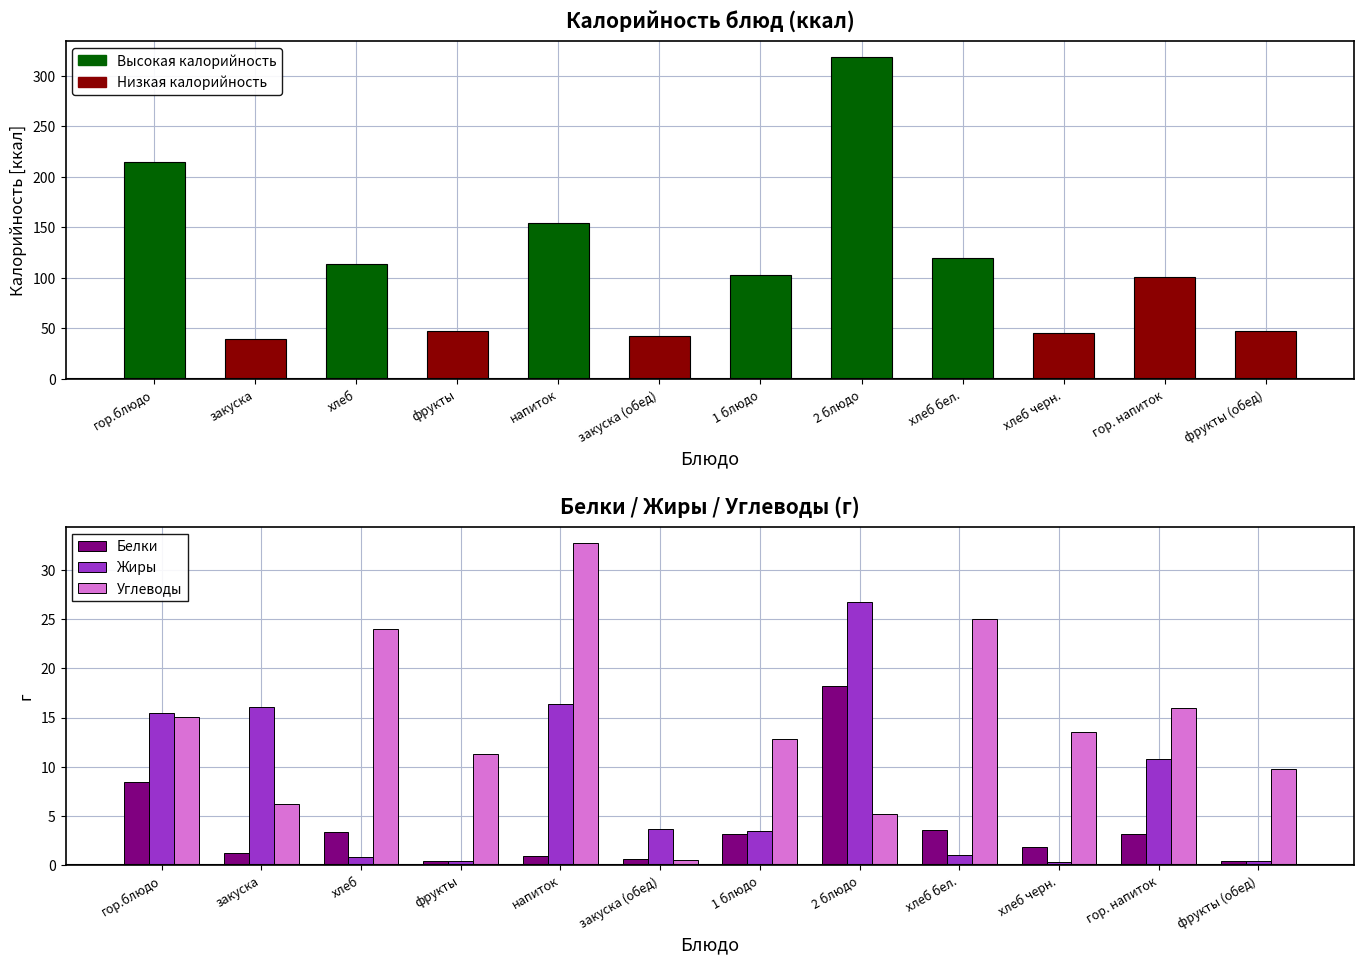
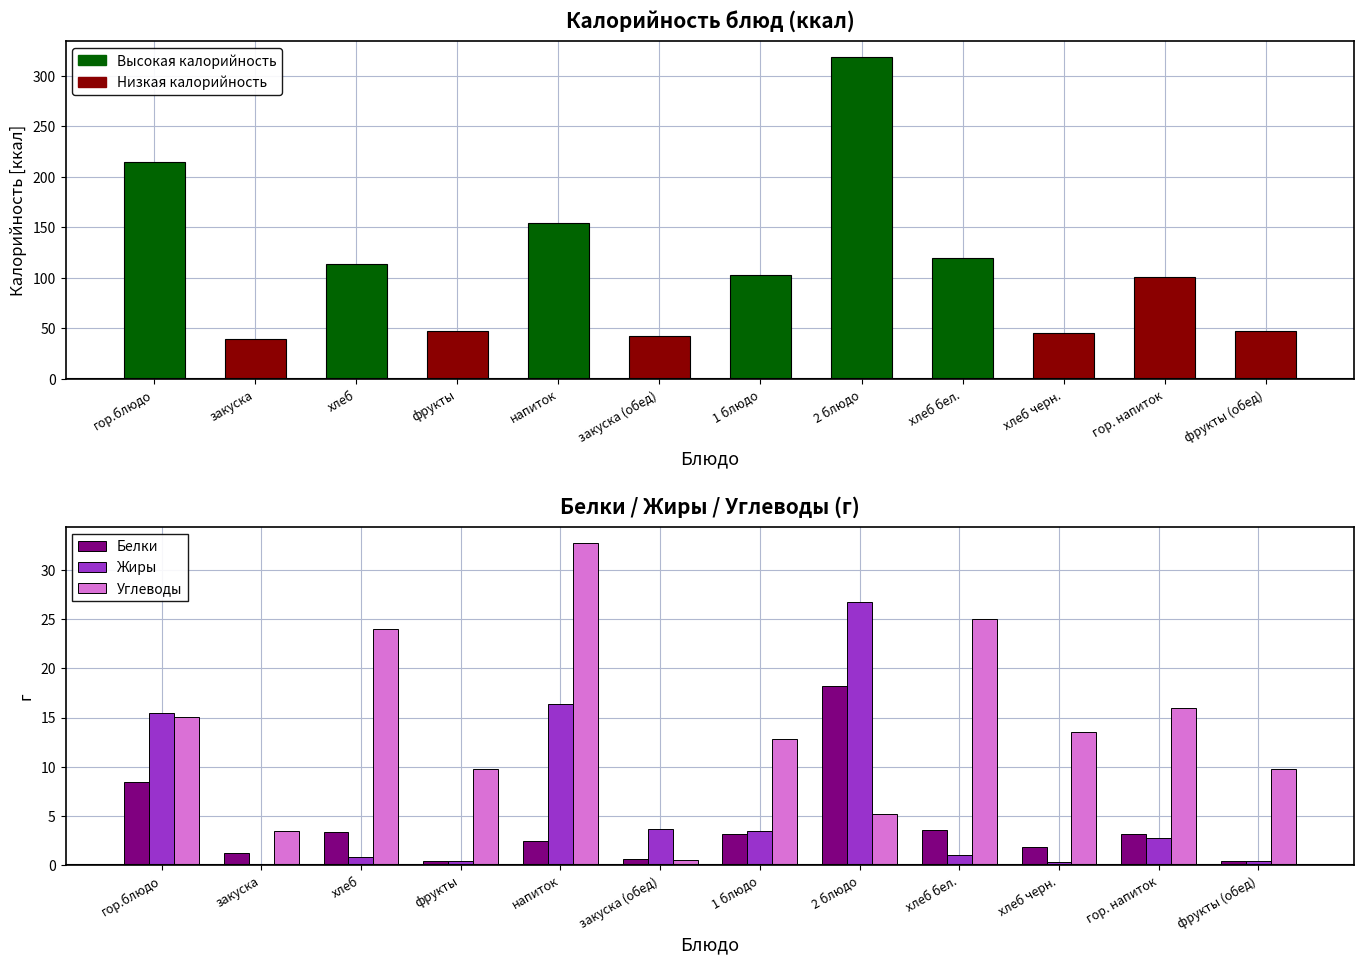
  {
    "Калорийность блюд (ккал)": {
      "гор.блюдо": 215,
      "закуска": 39,
      "хлеб": 114,
      "фрукты": 47,
      "напиток": 155,
      "закуска (обед)": 42,
      "1 блюдо": 103,
      "2 блюдо": 318,
      "хлеб бел.": 120,
      "хлеб черн.": 45,
      "гор. напиток": 101,
      "фрукты (обед)": 47
    },
    "Белки / Жиры / Углеводы (г)": {
      "Белки": {
        "гор.блюдо": 8,
        "закуска": 1,
        "хлеб": 3,
        "фрукты": 0,
-       "напиток": 1,
+       "напиток": 2,
        "закуска (обед)": 1,
        "1 блюдо": 3,
        "2 блюдо": 18,
        "хлеб бел.": 4,
        "хлеб черн.": 2,
        "гор. напиток": 3,
        "фрукты (обед)": 0
      },
      "Жиры": {
        "гор.блюдо": 15,
-       "закуска": 16,
+       "закуска": 0,
        "хлеб": 1,
        "фрукты": 0,
        "напиток": 16,
        "закуска (обед)": 4,
        "1 блюдо": 3,
        "2 блюдо": 27,
        "хлеб бел.": 1,
        "хлеб черн.": 0,
-       "гор. напиток": 11,
+       "гор. напиток": 3,
        "фрукты (обед)": 0
      },
      "Углеводы": {
        "гор.блюдо": 15,
-       "закуска": 6,
+       "закуска": 3,
        "хлеб": 24,
-       "фрукты": 11,
+       "фрукты": 10,
        "напиток": 33,
        "закуска (обед)": 1,
        "1 блюдо": 13,
        "2 блюдо": 5,
        "хлеб бел.": 25,
        "хлеб черн.": 14,
        "гор. напиток": 16,
        "фрукты (обед)": 10
      }
    }
  }
